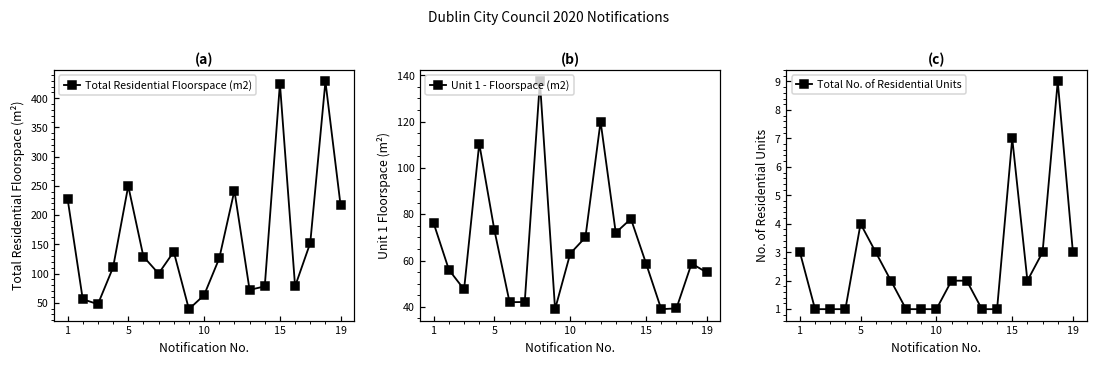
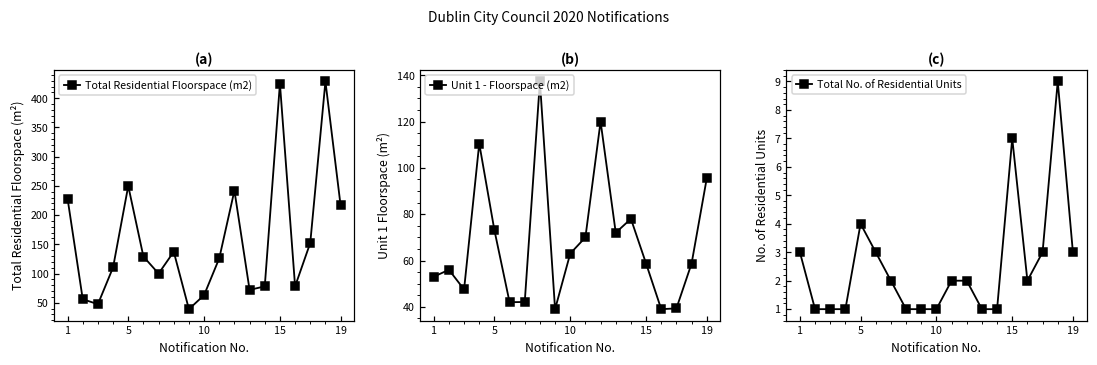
  {
    "(a)": {
      "1": 230,
      "5": 250,
      "10": 60,
      "15": 430,
      "19": 220
    },
    "(b)": {
-     "1": 76,
+     "1": 53,
      "5": 73,
      "10": 63,
      "15": 59,
-     "19": 55
+     "19": 95
    },
    "(c)": {
      "1": 3.0,
      "5": 4.0,
      "10": 1.0,
      "15": 7.0,
      "19": 3.0
    }
  }
